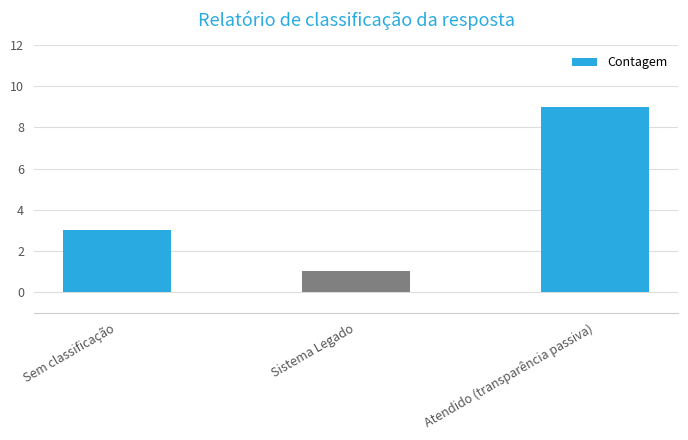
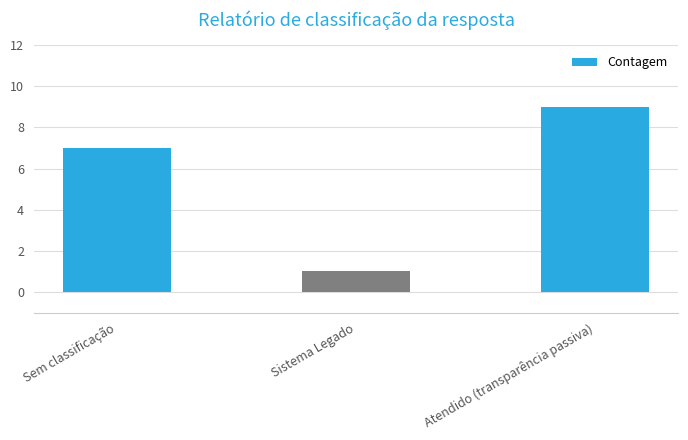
  {
-   "Sem classificação": 3,
+   "Sem classificação": 7,
    "Sistema Legado": 1,
    "Atendido (transparência passiva)": 9
  }
